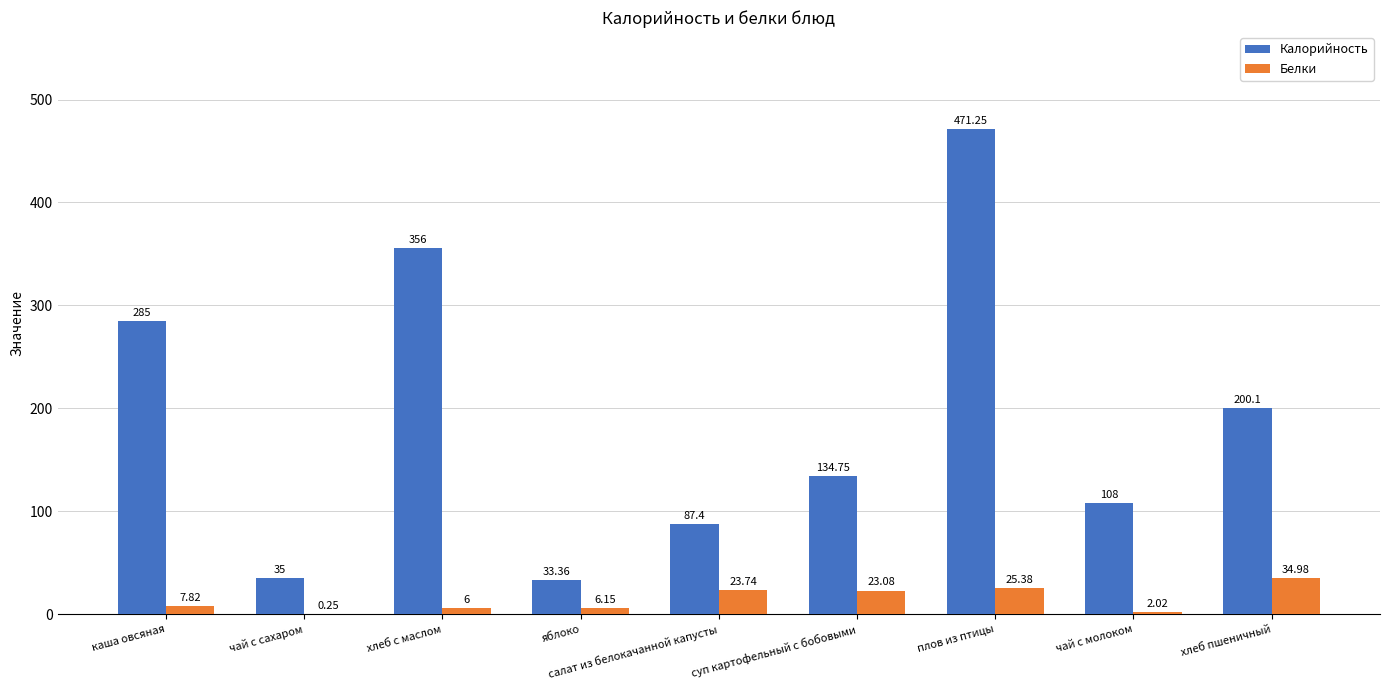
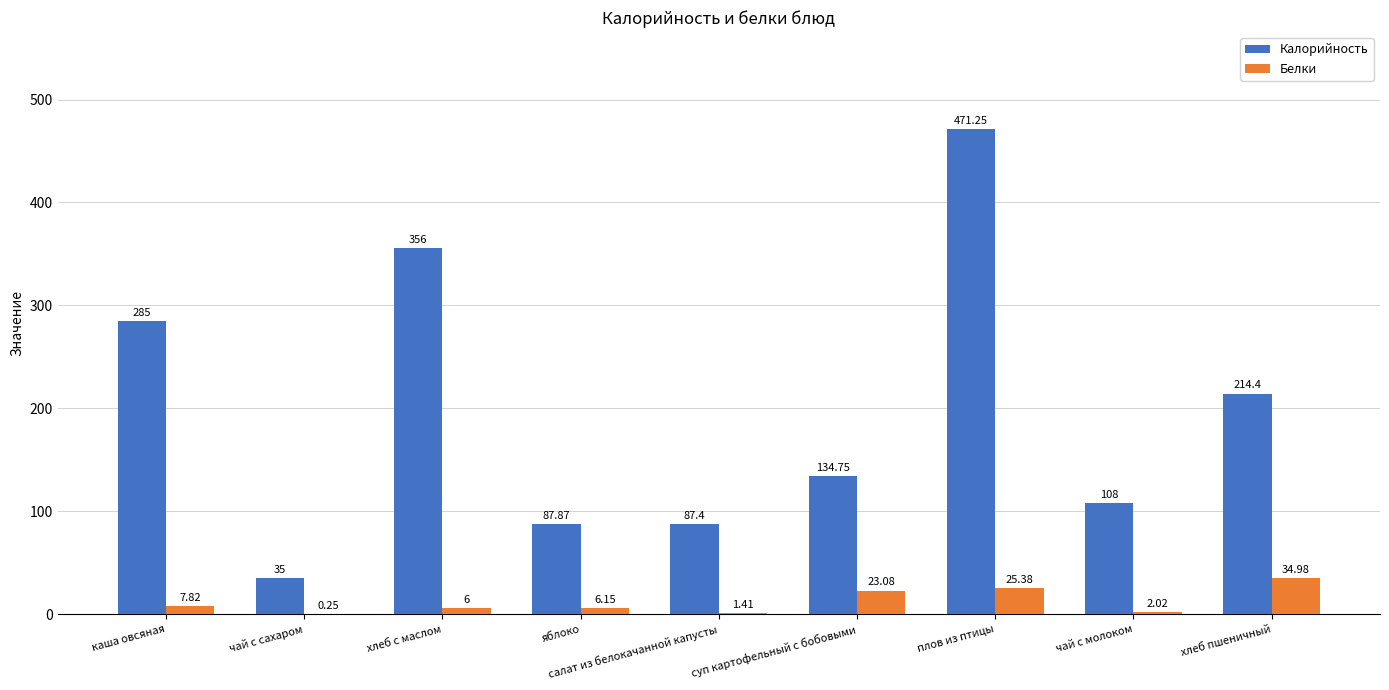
  {
    "Калорийность": {
      "каша овсяная": 285,
      "чай с сахаром": 35,
      "хлеб с маслом": 356,
-     "яблоко": 33.36,
+     "яблоко": 87.87,
      "салат из белокачанной капусты": 87.4,
      "суп картофельный с бобовыми": 134.75,
      "плов из птицы": 471.25,
      "чай с молоком": 108,
-     "хлеб пшеничный": 200.1
+     "хлеб пшеничный": 214.4
    },
    "Белки": {
      "каша овсяная": 7.82,
      "чай с сахаром": 0.25,
      "хлеб с маслом": 6,
      "яблоко": 6.15,
-     "салат из белокачанной капусты": 23.74,
+     "салат из белокачанной капусты": 1.41,
      "суп картофельный с бобовыми": 23.08,
      "плов из птицы": 25.38,
      "чай с молоком": 2.02,
      "хлеб пшеничный": 34.98
    }
  }
